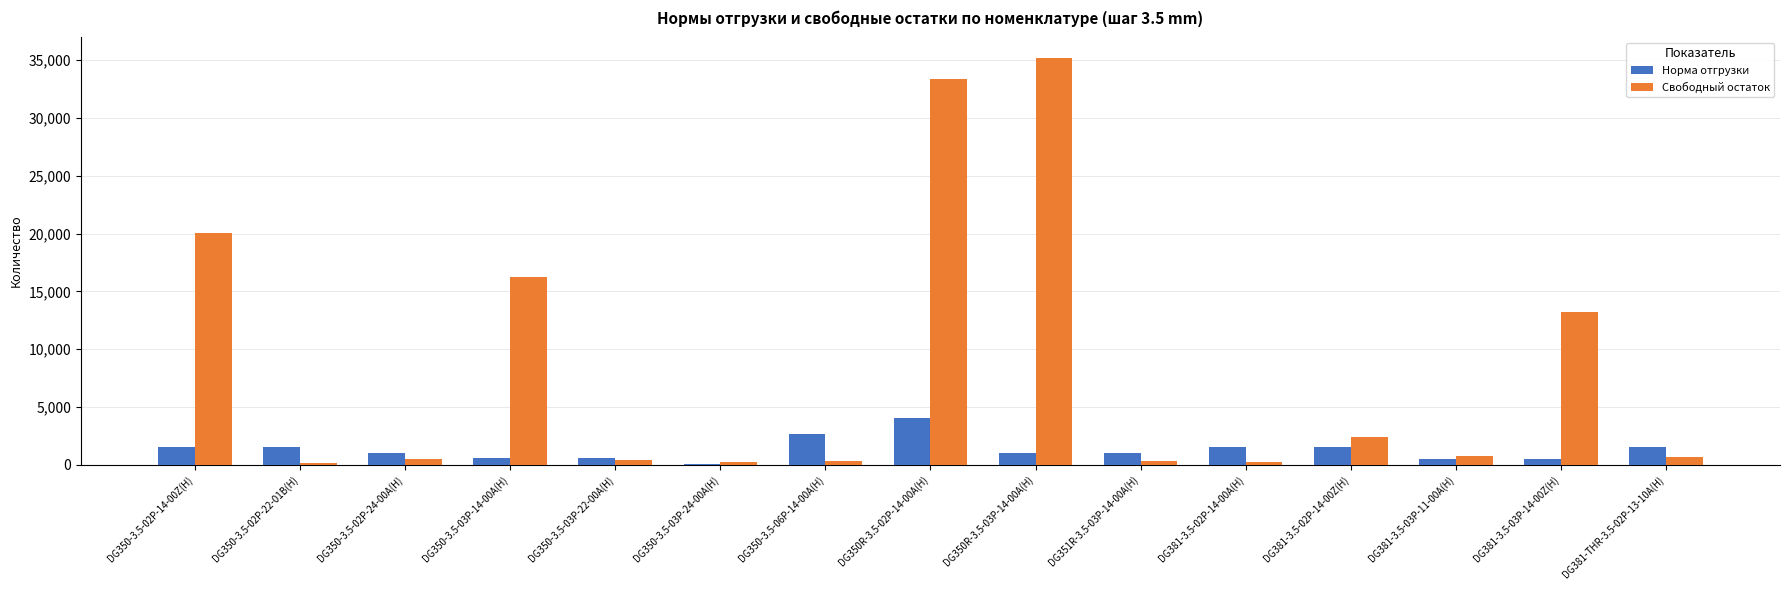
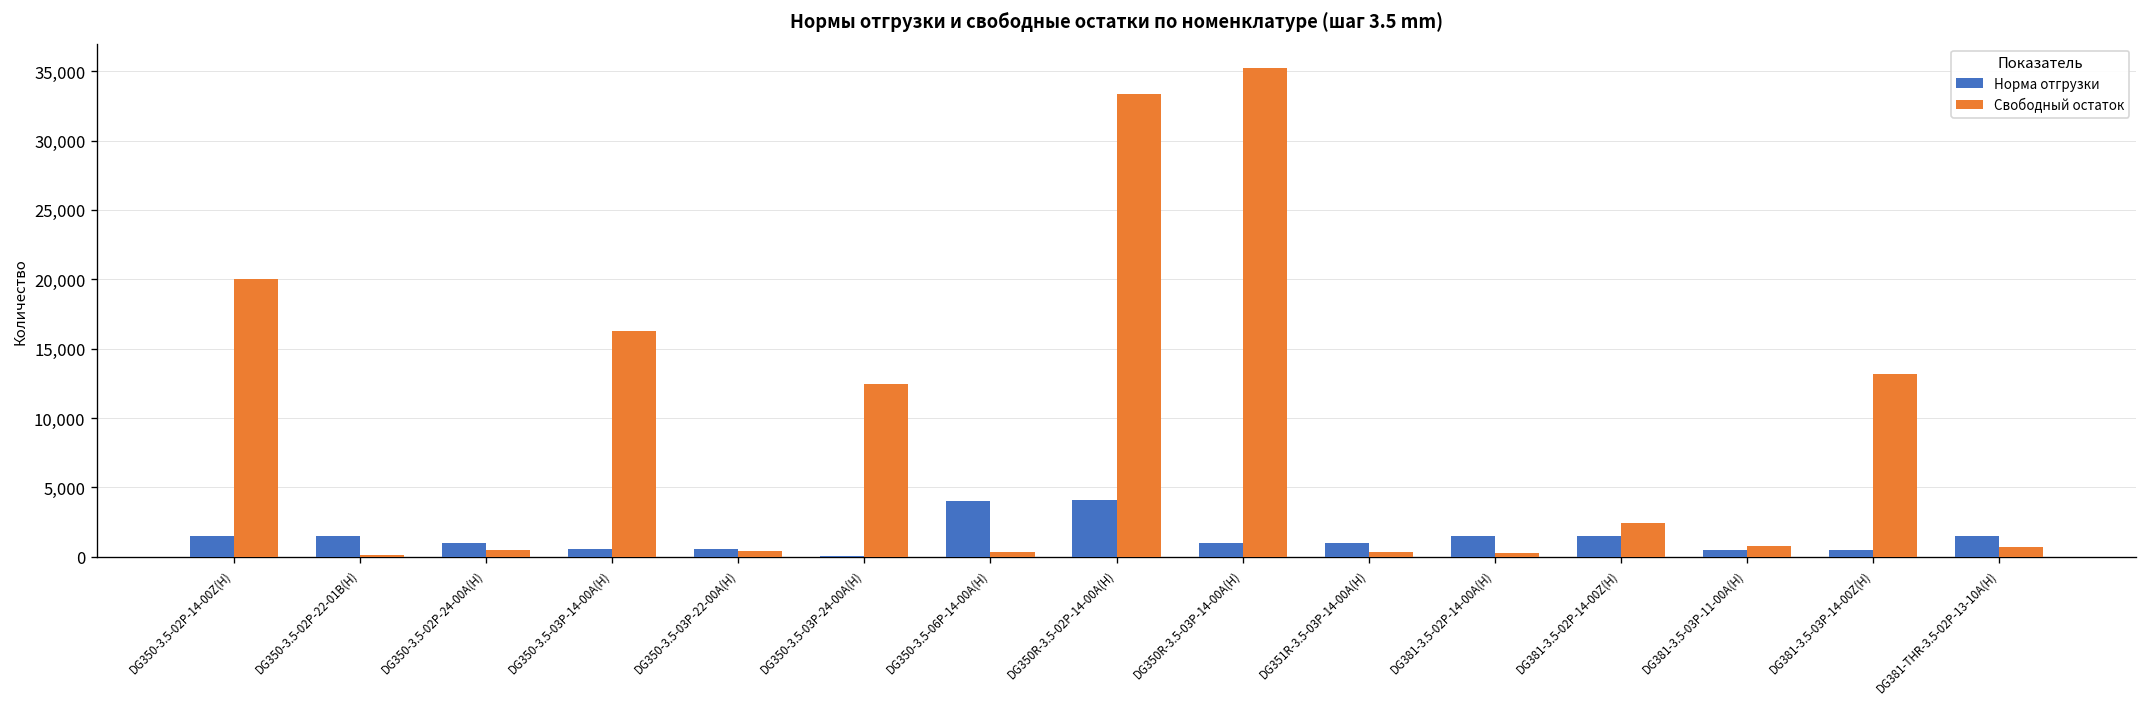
  {
    "Норма отгрузки": {
      "DG350-3.5-02P-14-00Z(H)": "1,500",
      "DG350-3.5-02P-22-01B(H)": "1,500",
      "DG350-3.5-02P-24-00A(H)": "1,000",
      "DG350-3.5-03P-14-00A(H)": "600",
      "DG350-3.5-03P-22-00A(H)": "600",
-     "DG350-3.5-06P-14-00A(H)": "2,700",
+     "DG350-3.5-06P-14-00A(H)": "4,100",
      "DG350R-3.5-02P-14-00A(H)": "4,100",
      "DG350R-3.5-03P-14-00A(H)": "1,000",
      "DG351R-3.5-03P-14-00A(H)": "1,000",
      "DG381-3.5-02P-14-00A(H)": "1,500",
      "DG381-3.5-02P-14-00Z(H)": "1,500",
      "DG381-3.5-03P-11-00A(H)": "500",
      "DG381-3.5-03P-14-00Z(H)": "500",
      "DG381-THR-3.5-02P-13-10A(H)": "1,500"
    },
    "Свободный остаток": {
      "DG350-3.5-02P-14-00Z(H)": "20,000",
      "DG350-3.5-02P-24-00A(H)": "500",
      "DG350-3.5-03P-14-00A(H)": "16,300",
      "DG350-3.5-03P-22-00A(H)": "400",
-     "DG350-3.5-03P-24-00A(H)": "300",
+     "DG350-3.5-03P-24-00A(H)": "12,400",
      "DG350-3.5-06P-14-00A(H)": "400",
      "DG350R-3.5-02P-14-00A(H)": "33,300",
      "DG350R-3.5-03P-14-00A(H)": "35,200",
      "DG351R-3.5-03P-14-00A(H)": "400",
      "DG381-3.5-02P-14-00A(H)": "300",
      "DG381-3.5-02P-14-00Z(H)": "2,400",
      "DG381-3.5-03P-11-00A(H)": "800",
      "DG381-3.5-03P-14-00Z(H)": "13,200",
      "DG381-THR-3.5-02P-13-10A(H)": "700"
    }
  }
